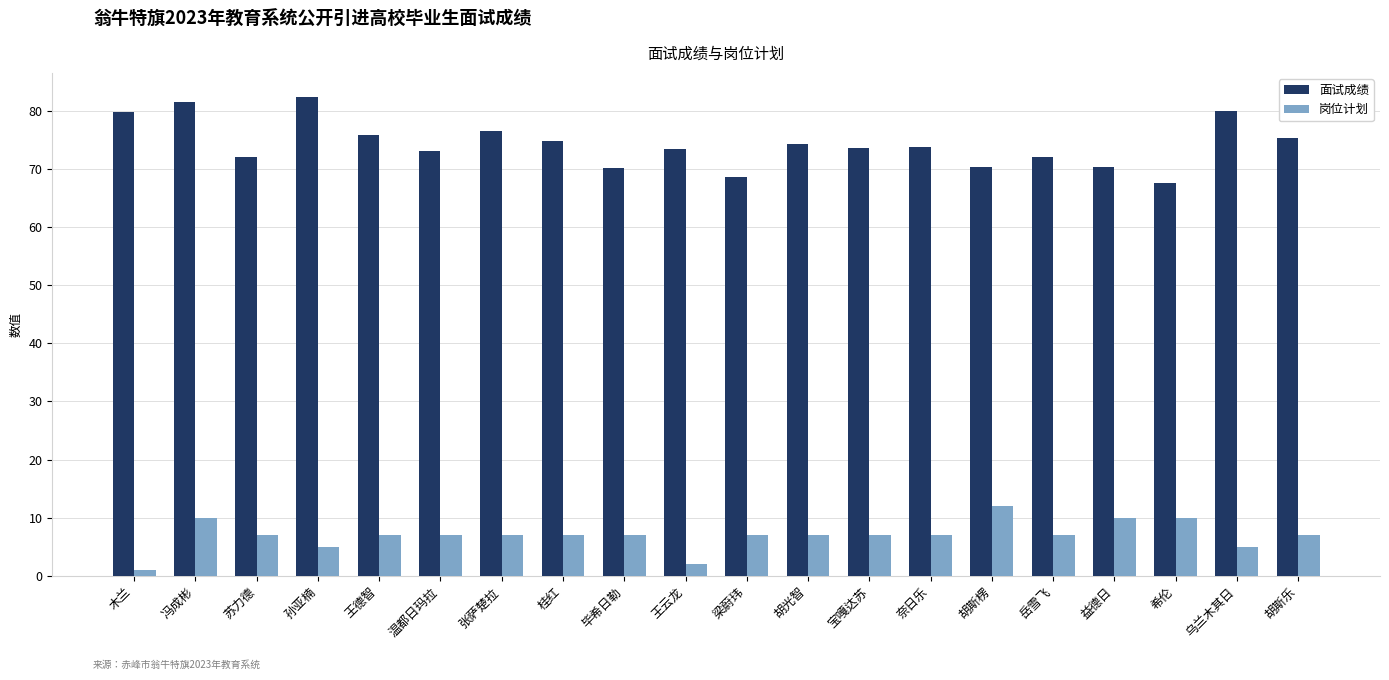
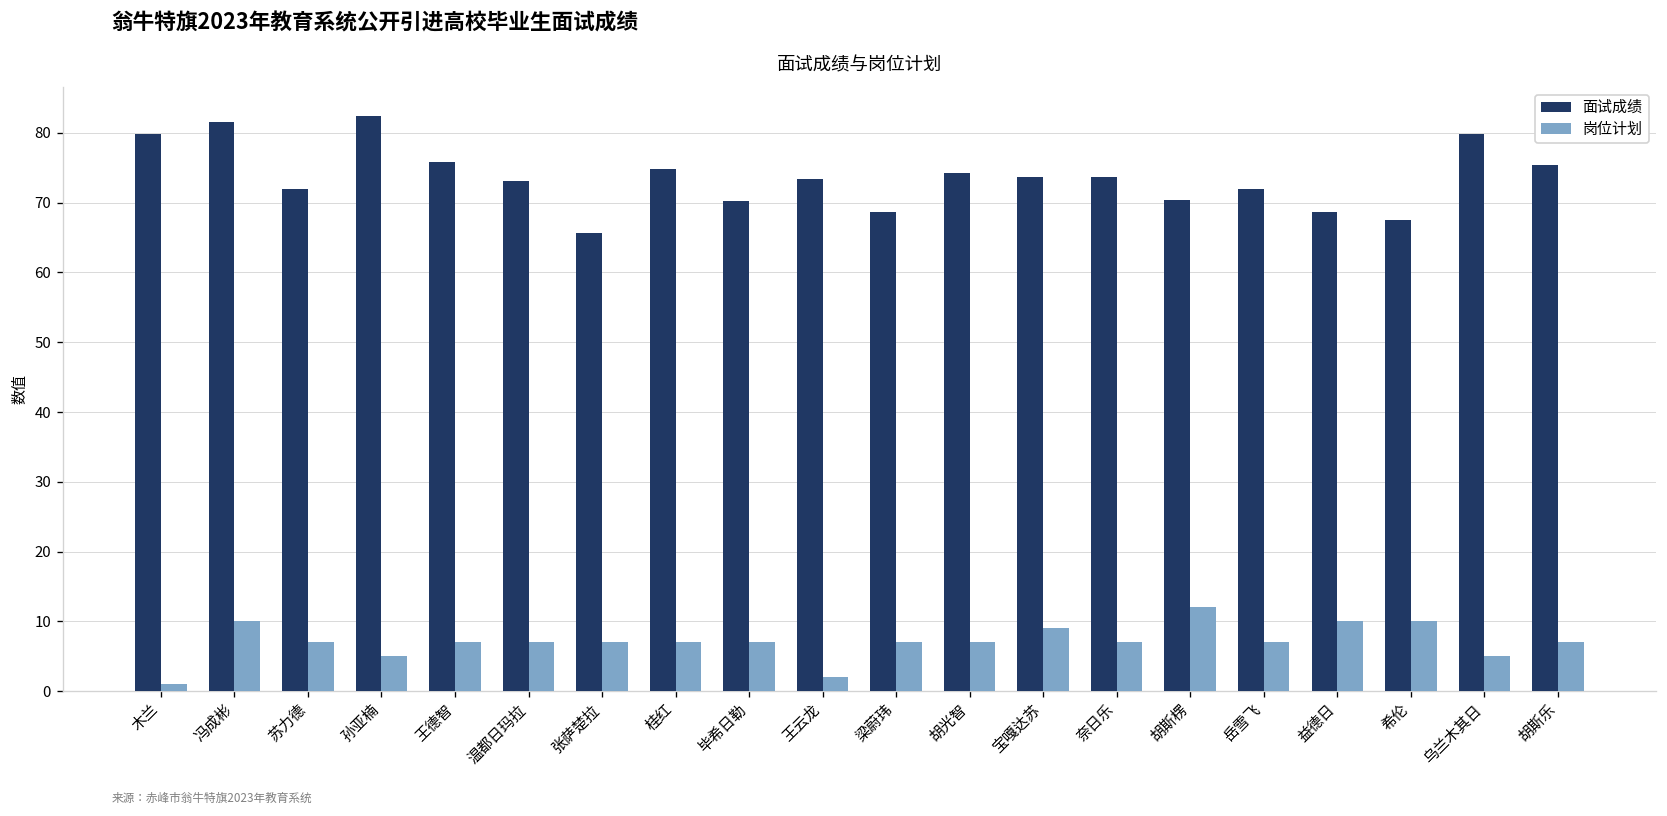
  {
    "面试成绩": {
      "木兰": 80,
      "冯成彬": 82,
      "苏力德": 72,
      "孙亚楠": 82,
      "王德智": 76,
      "温都日玛拉": 73,
-     "张萨楚拉": 76,
+     "张萨楚拉": 66,
      "桂红": 75,
      "毕希日勒": 70,
      "王云龙": 73,
      "梁蔚玮": 69,
      "胡光智": 74,
      "宝嘎达苏": 74,
      "奈日乐": 74,
      "胡斯楞": 70,
      "岳雪飞": 72,
-     "益德日": 70,
+     "益德日": 69,
      "希伦": 68,
      "乌兰木其日": 80,
      "胡斯乐": 75
    },
    "岗位计划": {
      "木兰": 1,
      "冯成彬": 10,
      "苏力德": 7,
      "孙亚楠": 5,
      "王德智": 7,
      "温都日玛拉": 7,
      "张萨楚拉": 7,
      "桂红": 7,
      "毕希日勒": 7,
      "王云龙": 2,
      "梁蔚玮": 7,
      "胡光智": 7,
-     "宝嘎达苏": 7,
+     "宝嘎达苏": 9,
      "奈日乐": 7,
      "胡斯楞": 12,
      "岳雪飞": 7,
      "益德日": 10,
      "希伦": 10,
      "乌兰木其日": 5,
      "胡斯乐": 7
    }
  }
